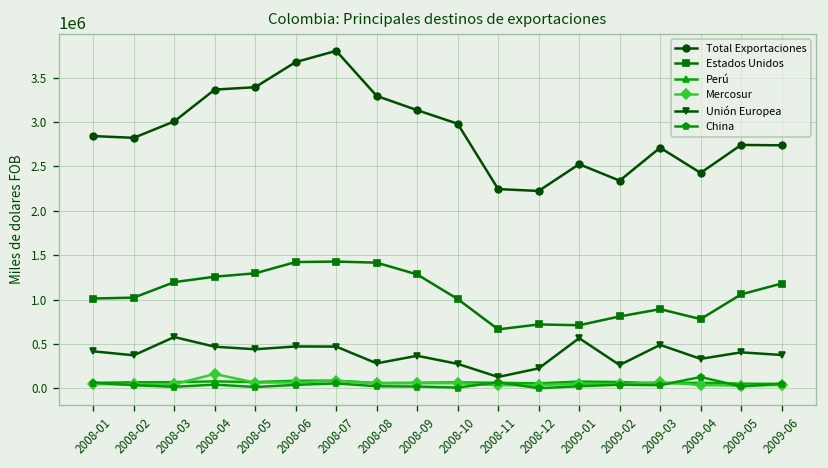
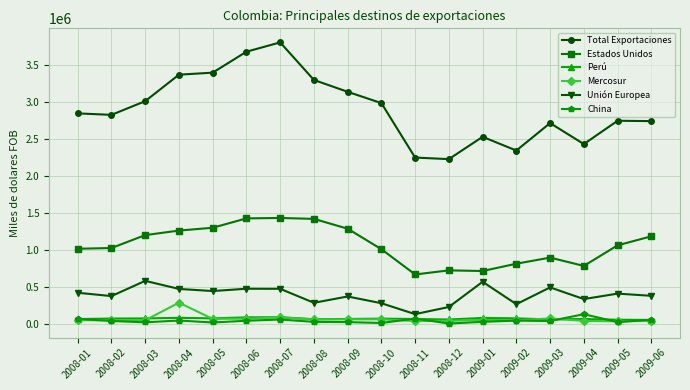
  {
    "Mercosur": {
-     "2008-04": 200000
+     "2008-04": 300000
    }
  }
